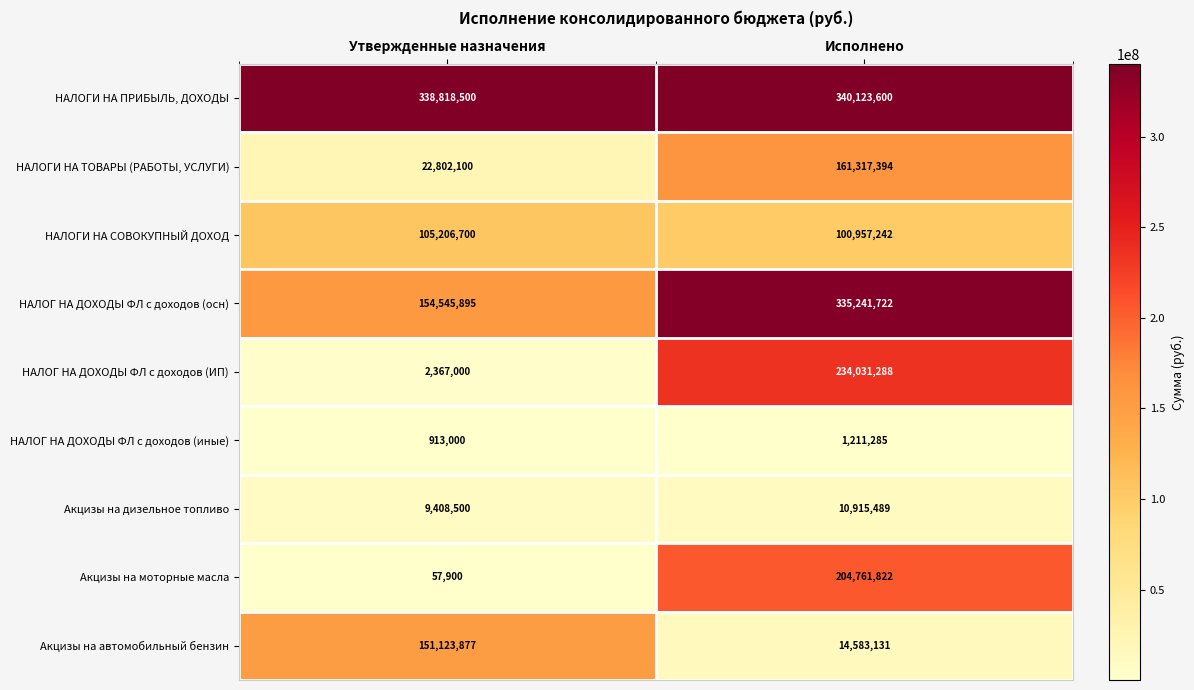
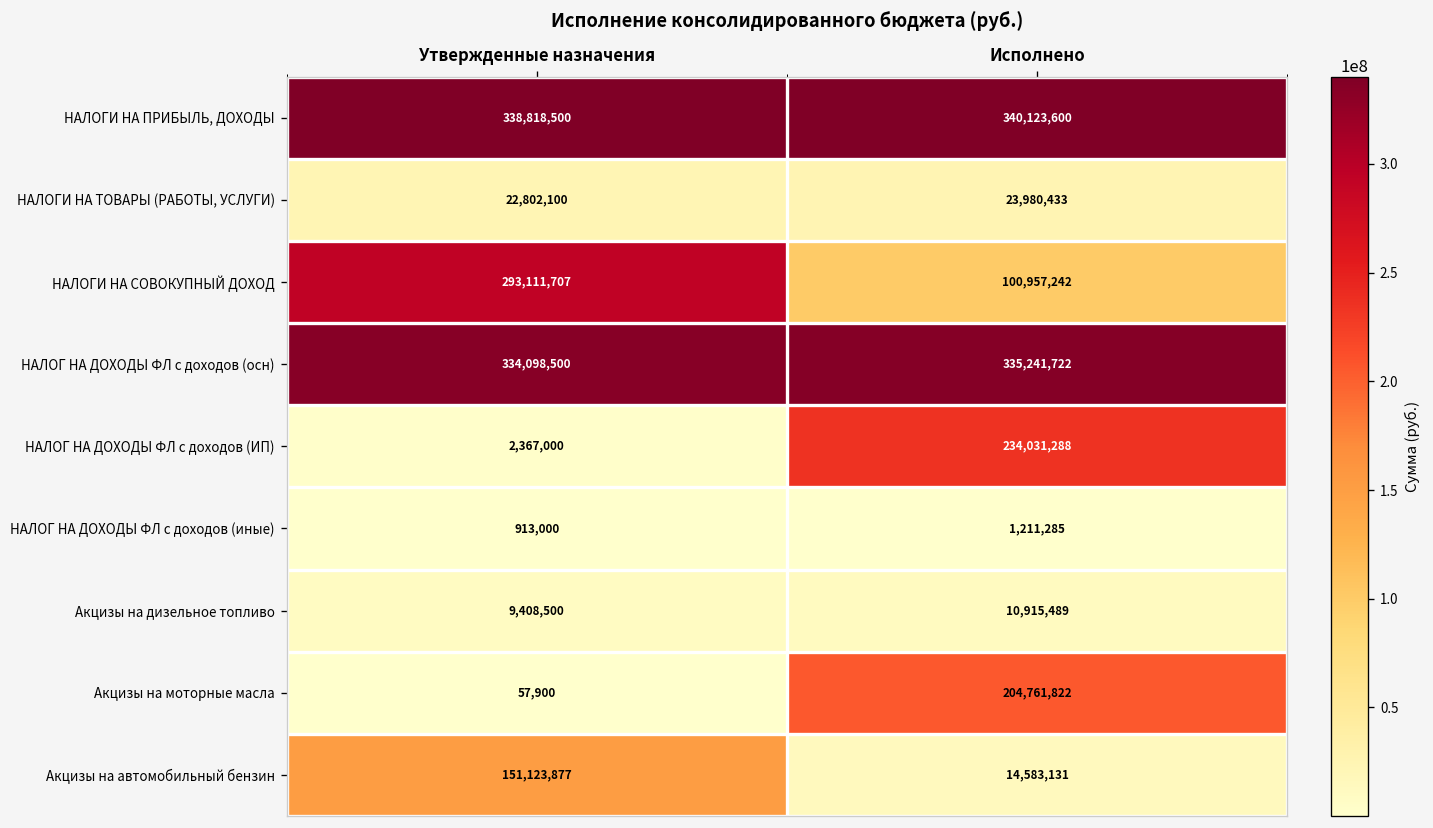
  {
    "НАЛОГИ НА ПРИБЫЛЬ, ДОХОДЫ": {
      "Утвержденные назначения": "338,818,500",
      "Исполнено": "340,123,600"
    },
    "НАЛОГИ НА ТОВАРЫ (РАБОТЫ, УСЛУГИ)": {
      "Утвержденные назначения": "22,802,100",
-     "Исполнено": "161,317,394"
+     "Исполнено": "23,980,433"
    },
    "НАЛОГИ НА СОВОКУПНЫЙ ДОХОД": {
-     "Утвержденные назначения": "105,206,700",
+     "Утвержденные назначения": "293,111,707",
      "Исполнено": "100,957,242"
    },
    "НАЛОГ НА ДОХОДЫ ФЛ с доходов (осн)": {
-     "Утвержденные назначения": "154,545,895",
+     "Утвержденные назначения": "334,098,500",
      "Исполнено": "335,241,722"
    },
    "НАЛОГ НА ДОХОДЫ ФЛ с доходов (ИП)": {
      "Утвержденные назначения": "2,367,000",
      "Исполнено": "234,031,288"
    },
    "НАЛОГ НА ДОХОДЫ ФЛ с доходов (иные)": {
      "Утвержденные назначения": "913,000",
      "Исполнено": "1,211,285"
    },
    "Акцизы на дизельное топливо": {
      "Утвержденные назначения": "9,408,500",
      "Исполнено": "10,915,489"
    },
    "Акцизы на моторные масла": {
      "Утвержденные назначения": "57,900",
      "Исполнено": "204,761,822"
    },
    "Акцизы на автомобильный бензин": {
      "Утвержденные назначения": "151,123,877",
      "Исполнено": "14,583,131"
    }
  }
